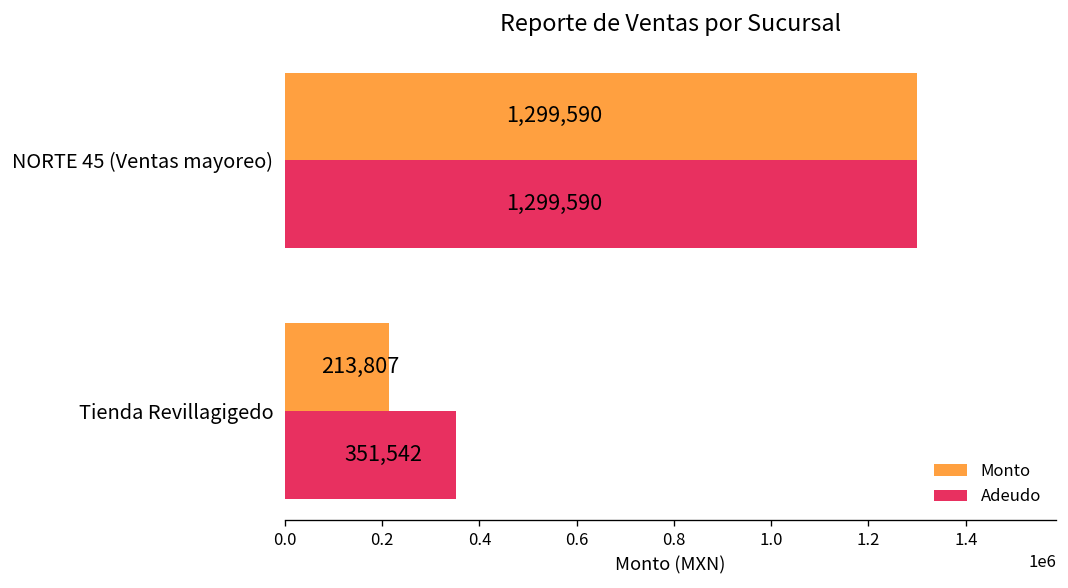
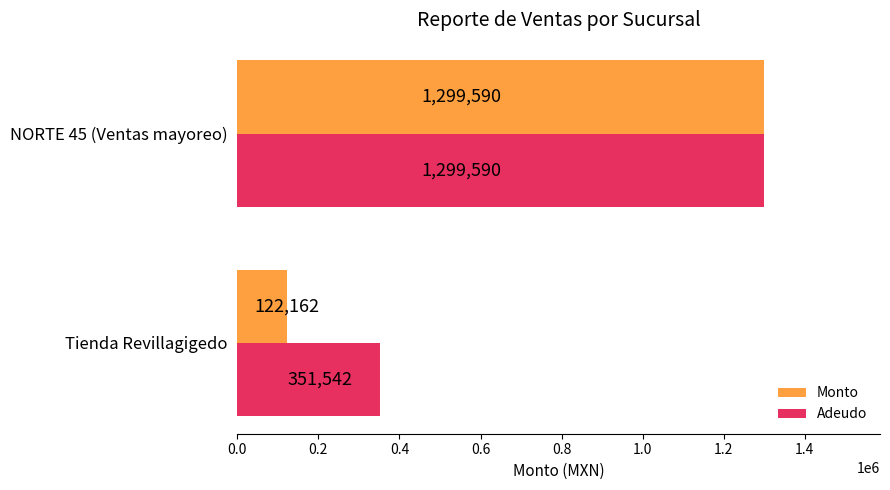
  {
    "Monto": {
      "NORTE 45 (Ventas mayoreo)": "1,299,590",
-     "Tienda Revillagigedo": "213,807"
+     "Tienda Revillagigedo": "122,162"
    },
    "Adeudo": {
      "NORTE 45 (Ventas mayoreo)": "1,299,590",
      "Tienda Revillagigedo": "351,542"
    }
  }
